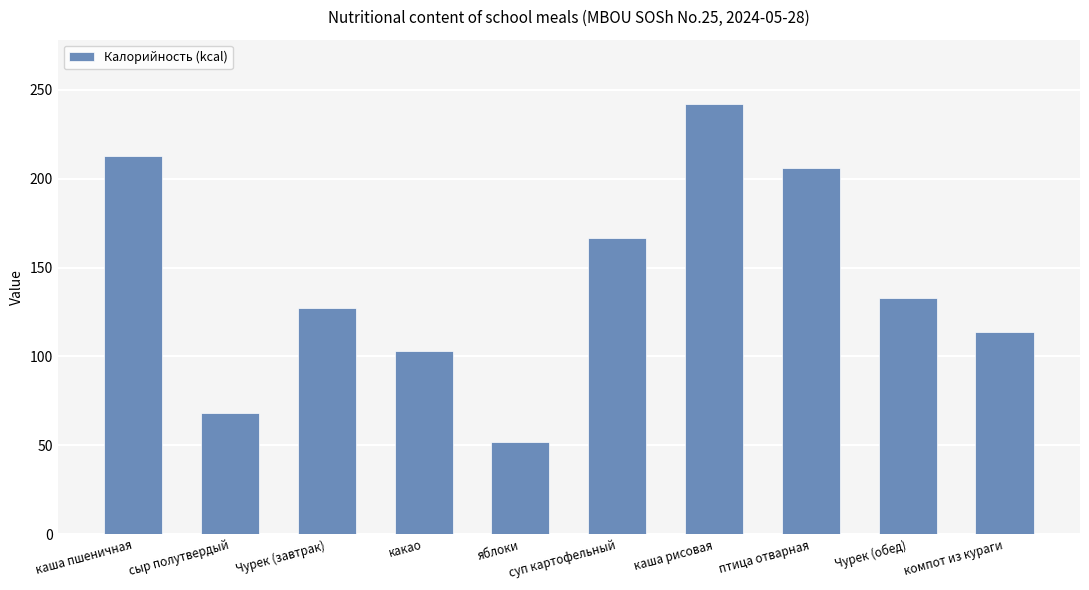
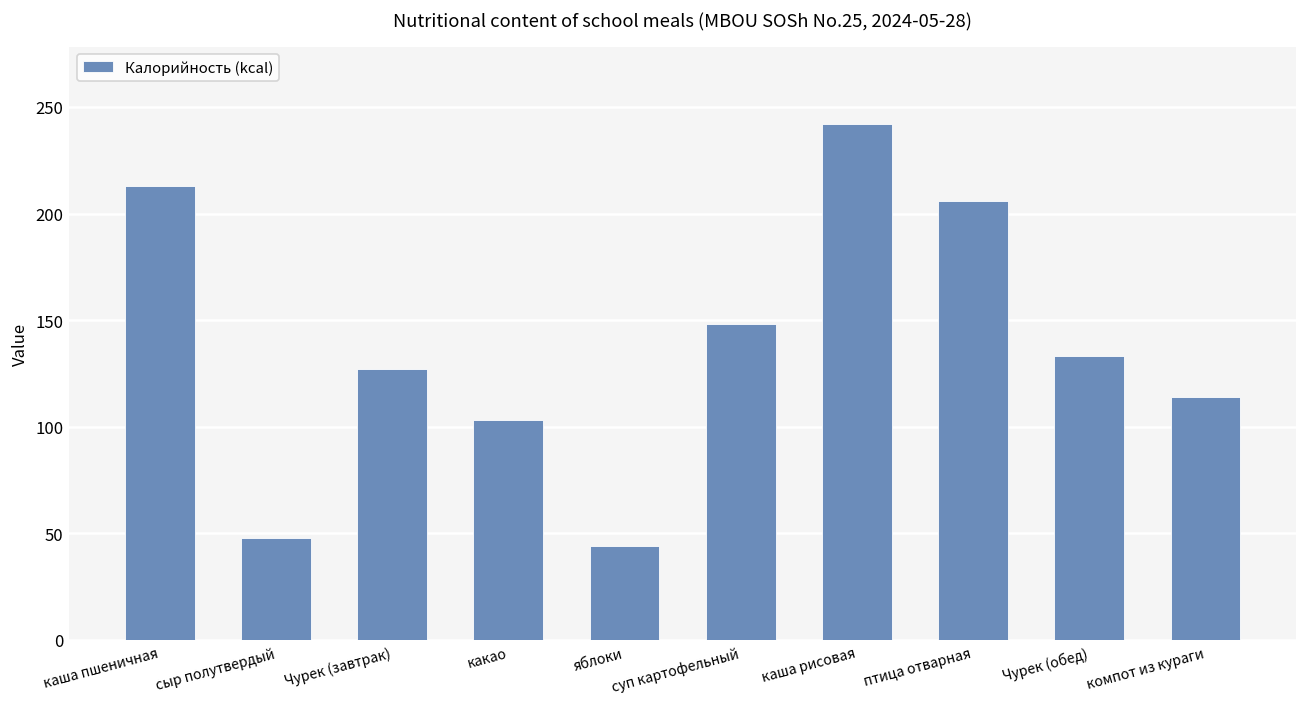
  {
    "каша пшеничная": 213,
-   "сыр полутвердый": 68,
+   "сыр полутвердый": 48,
    "Чурек (завтрак)": 127,
    "какао": 103,
-   "яблоки": 52,
-   "суп картофельный": 167,
+   "яблоки": 44,
+   "суп картофельный": 148,
    "каша рисовая": 242,
    "птица отварная": 206,
    "Чурек (обед)": 133,
    "компот из кураги": 114
  }
